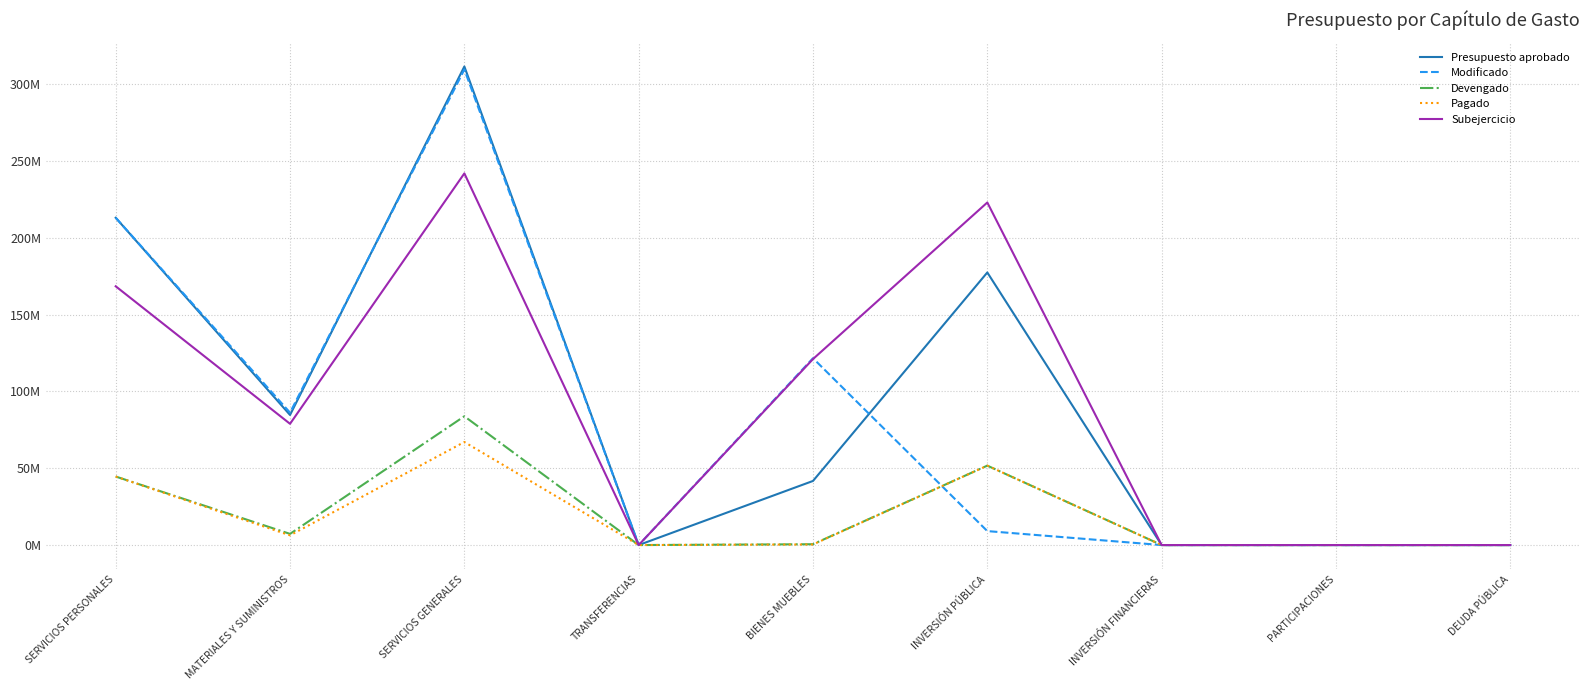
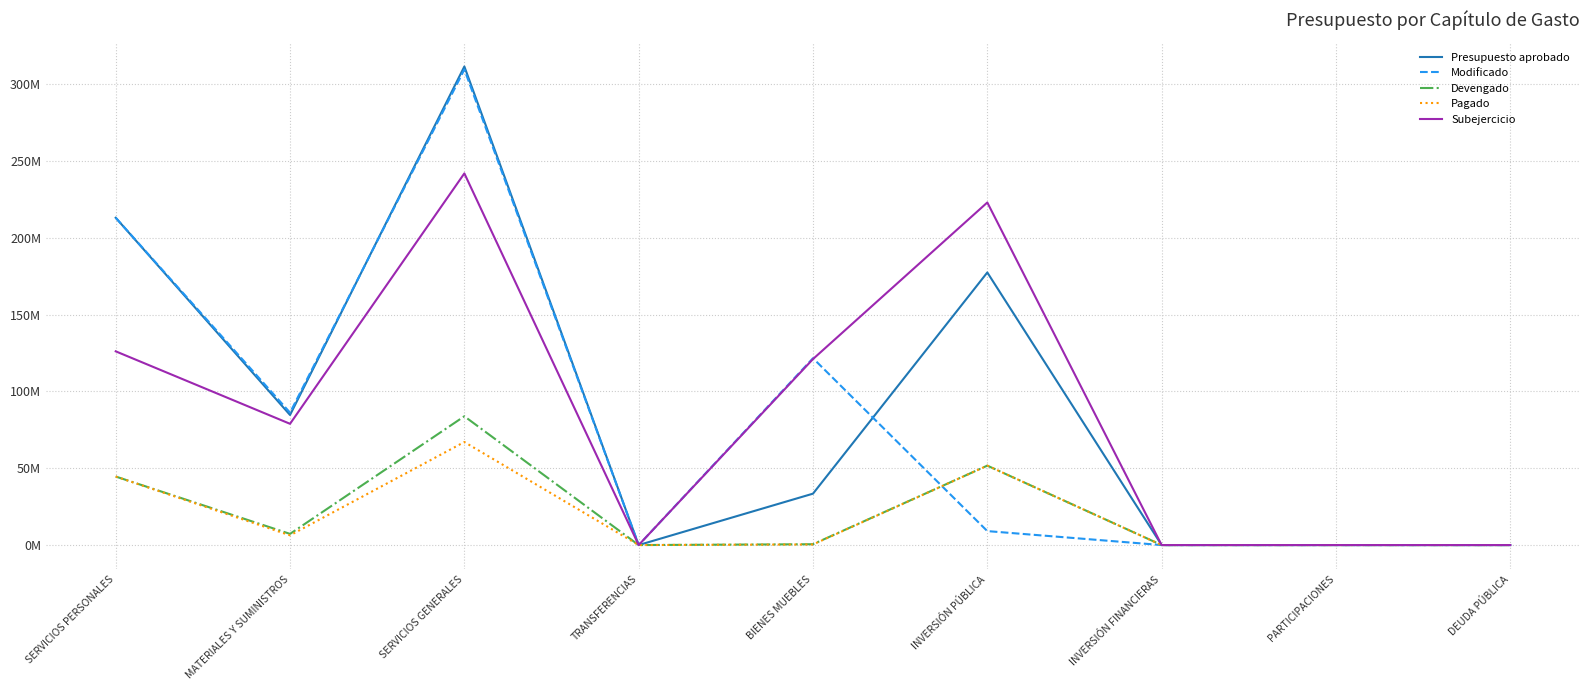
  {
    "Presupuesto aprobado": {
      "SERVICIOS GENERALES": 311000000,
-     "BIENES MUEBLES": 42000000,
+     "BIENES MUEBLES": 33000000,
      "INVERSIÓN PÚBLICA": 177000000
    },
    "Modificado": {
      "SERVICIOS GENERALES": 309000000,
      "INVERSIÓN PÚBLICA": 9000000
    },
    "Devengado": {
      "SERVICIOS GENERALES": 84000000
    },
    "Pagado": {
      "SERVICIOS GENERALES": 67000000
    },
    "Subejercicio": {
-     "SERVICIOS PERSONALES": 168000000,
+     "SERVICIOS PERSONALES": 126000000,
      "MATERIALES Y SUMINISTROS": 79000000,
      "SERVICIOS GENERALES": 242000000,
      "INVERSIÓN PÚBLICA": 223000000
    }
  }
